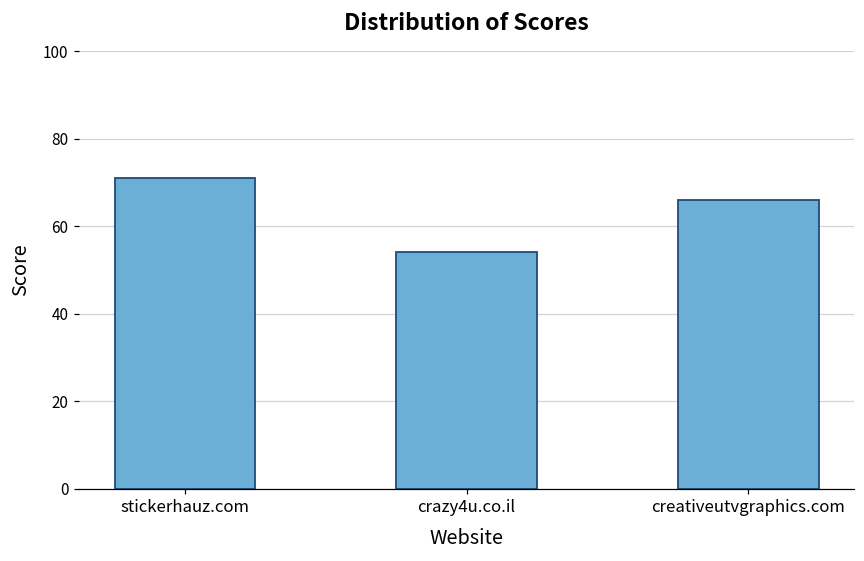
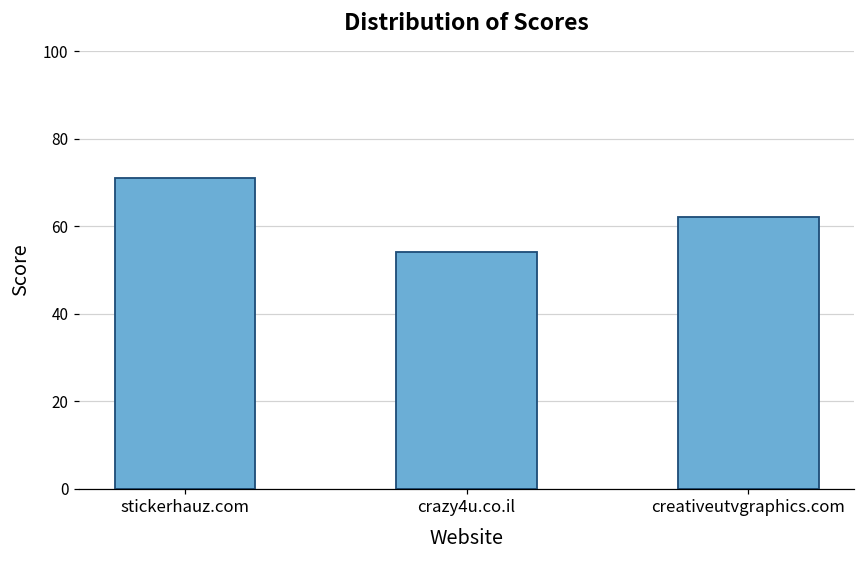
  {
    "stickerhauz.com": 71,
    "crazy4u.co.il": 54,
-   "creativeutvgraphics.com": 66
+   "creativeutvgraphics.com": 62
  }
